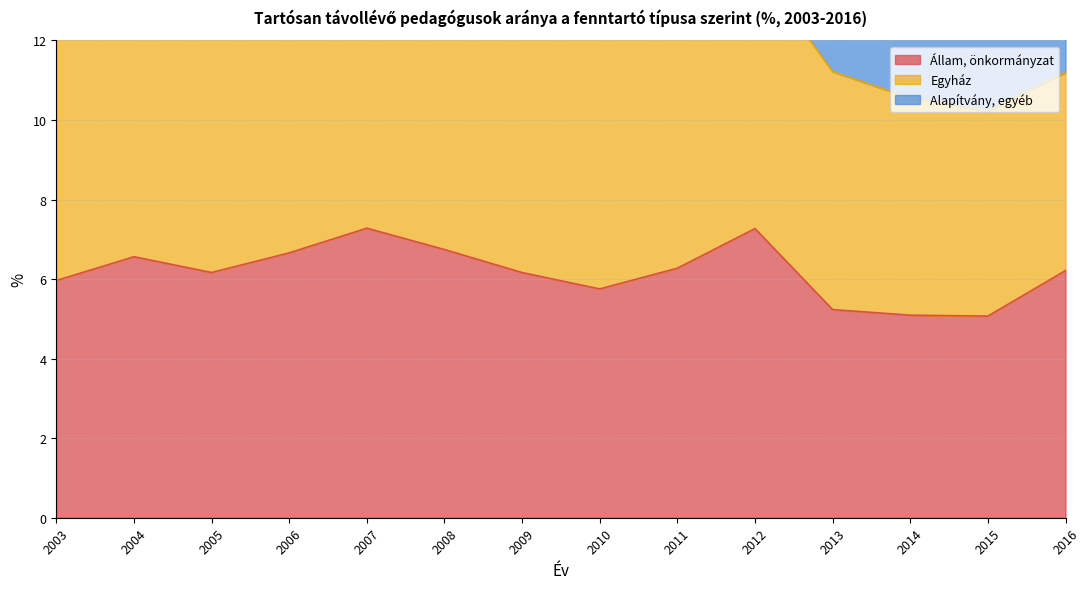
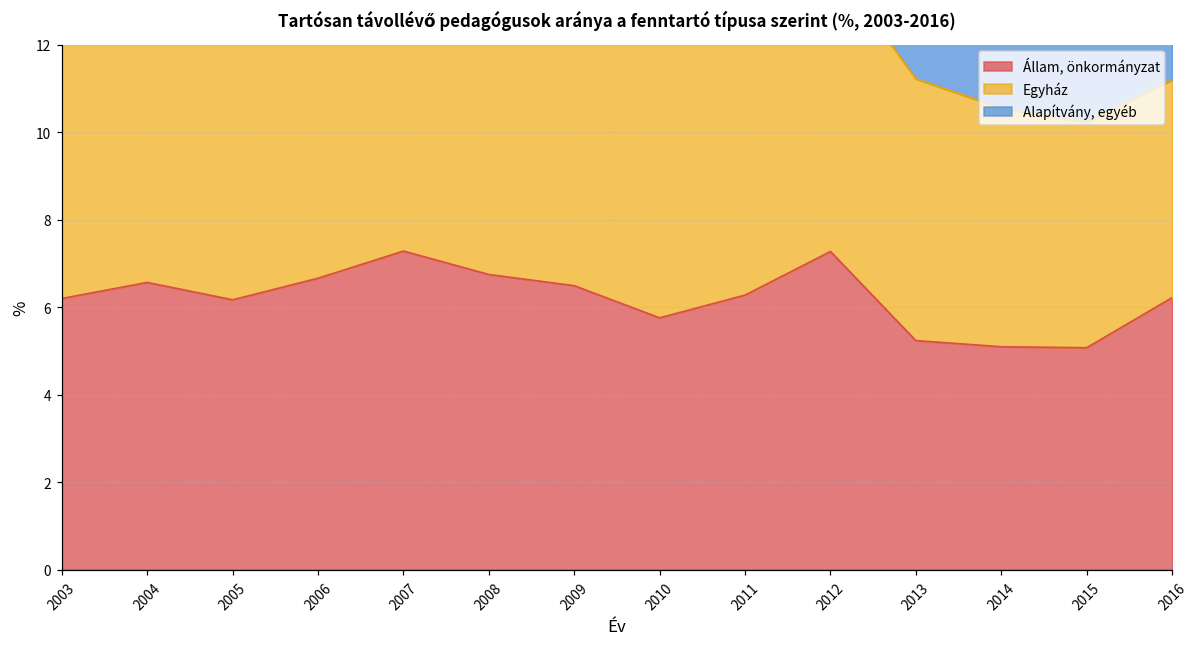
  {
    "Állam, önkormányzat": {
-     "2003": 6.0,
+     "2003": 6.2,
      "2004": 6.6,
      "2005": 6.2,
      "2006": 6.7,
      "2007": 7.3,
      "2008": 6.7,
-     "2009": 6.2,
+     "2009": 6.5,
      "2010": 5.8,
      "2011": 6.3,
      "2012": 7.3,
      "2013": 5.2,
      "2014": 5.1,
      "2015": 5.1,
      "2016": 6.2
    },
    "Egyház": {
      "2013": 6.0,
      "2016": 5.0
    }
  }
